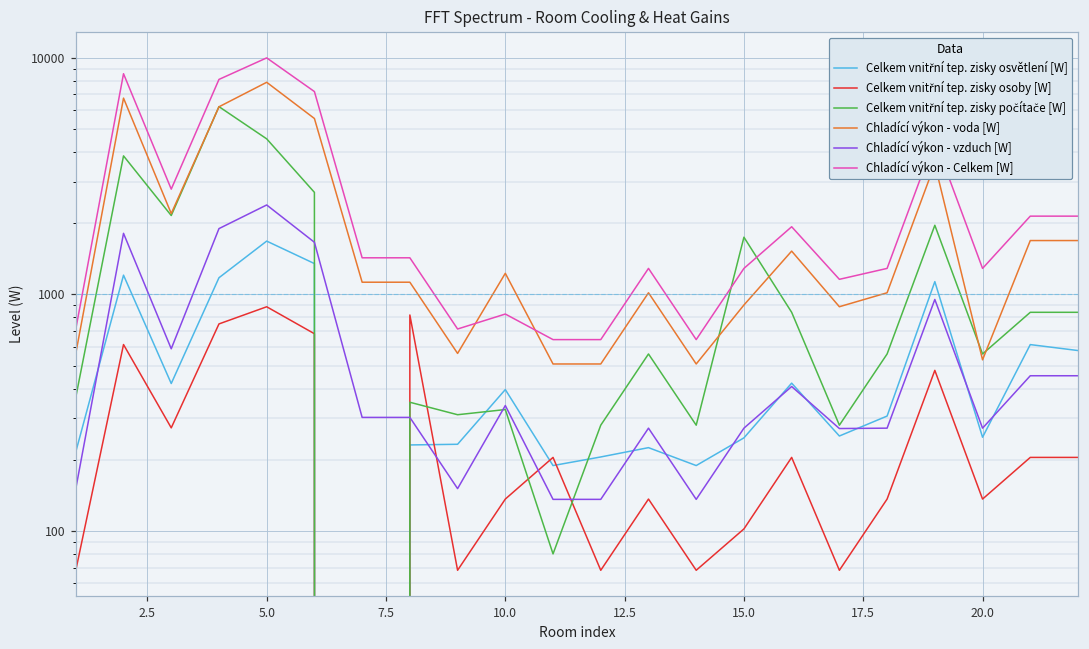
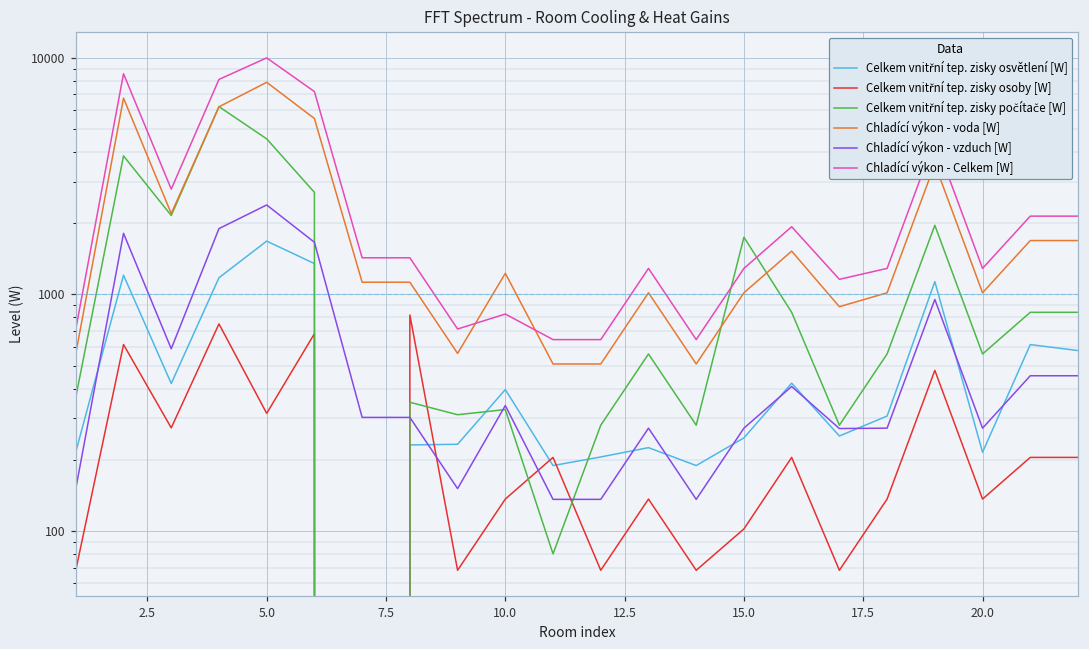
  {
    "Celkem vnitřní tep. zisky osvětlení [W]": {
      "5.0": 1700,
      "10.0": 400,
      "15.0": 250,
-     "20.0": 250
+     "20.0": 220
    },
    "Celkem vnitřní tep. zisky osoby [W]": {
-     "5.0": 890,
+     "5.0": 310,
      "10.0": 140,
      "15.0": 100,
      "20.0": 140
    },
    "Celkem vnitřní tep. zisky počítače [W]": {
      "5.0": 4500,
      "10.0": 330,
      "15.0": 1700,
      "20.0": 560
    },
    "Chladící výkon - voda [W]": {
      "5.0": 7900,
      "10.0": 1200,
-     "15.0": 900,
-     "20.0": 530
+     "15.0": 1000,
+     "20.0": 1000
    },
    "Chladící výkon - vzduch [W]": {
      "5.0": 2400,
      "10.0": 340,
      "15.0": 270,
      "20.0": 270
    },
    "Chladící výkon - Celkem [W]": {
      "5.0": 10000,
      "10.0": 830,
      "15.0": 1300,
      "20.0": 1300
    }
  }
